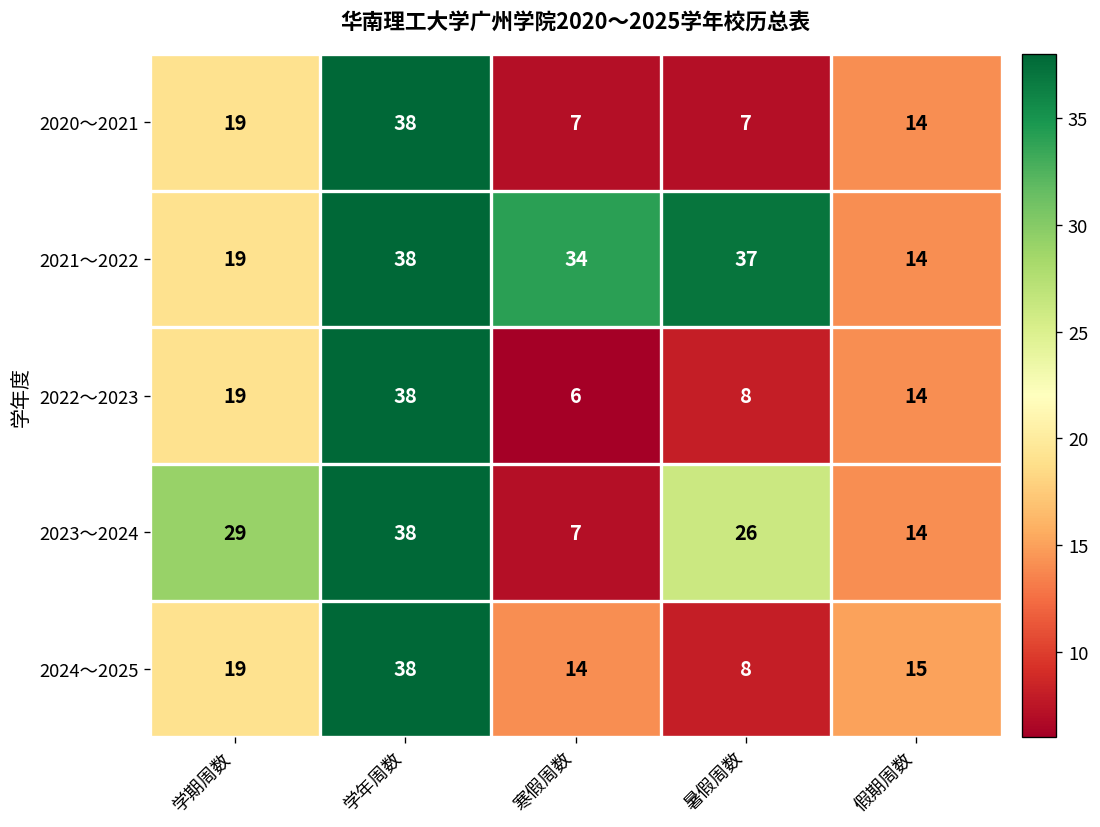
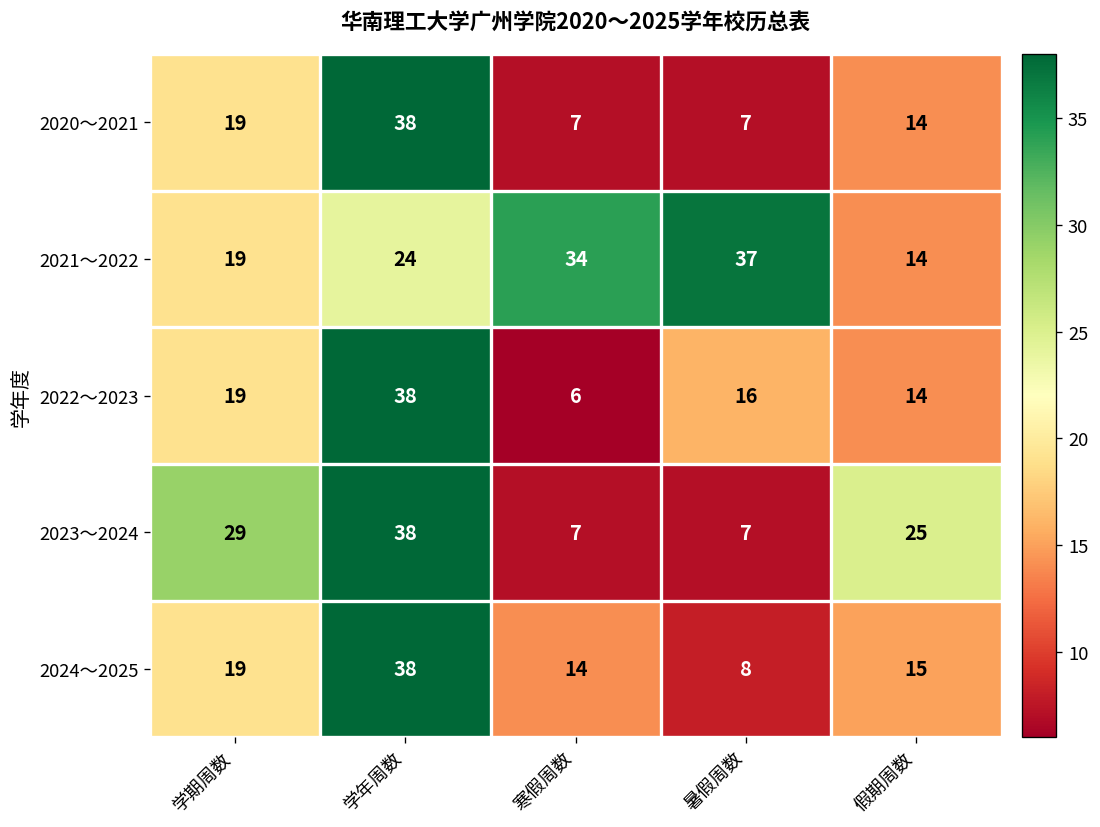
  {
    "2020～2021": {
      "学期周数": 19,
      "学年周数": 38,
      "寒假周数": 7,
      "暑假周数": 7,
      "假期周数": 14
    },
    "2021～2022": {
      "学期周数": 19,
-     "学年周数": 38,
+     "学年周数": 24,
      "寒假周数": 34,
      "暑假周数": 37,
      "假期周数": 14
    },
    "2022～2023": {
      "学期周数": 19,
      "学年周数": 38,
      "寒假周数": 6,
-     "暑假周数": 8,
+     "暑假周数": 16,
      "假期周数": 14
    },
    "2023～2024": {
      "学期周数": 29,
      "学年周数": 38,
      "寒假周数": 7,
-     "暑假周数": 26,
-     "假期周数": 14
+     "暑假周数": 7,
+     "假期周数": 25
    },
    "2024～2025": {
      "学期周数": 19,
      "学年周数": 38,
      "寒假周数": 14,
      "暑假周数": 8,
      "假期周数": 15
    }
  }
